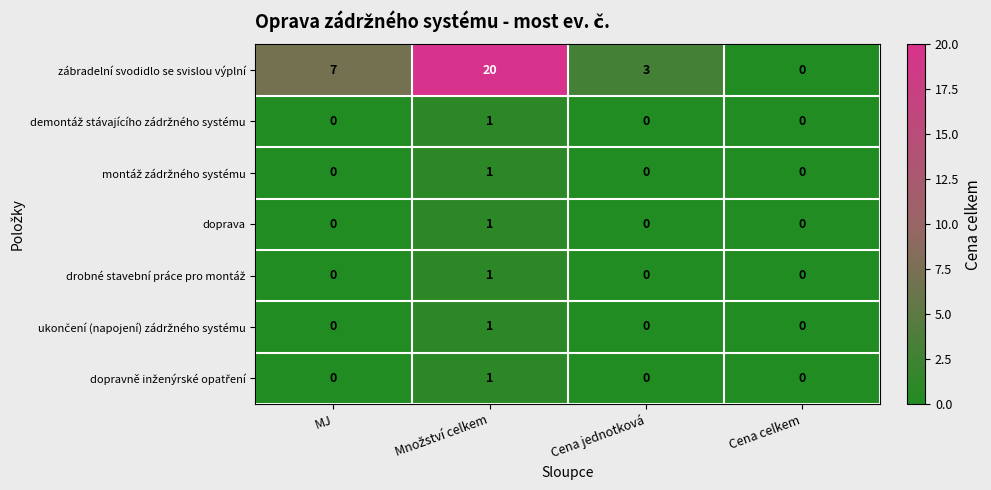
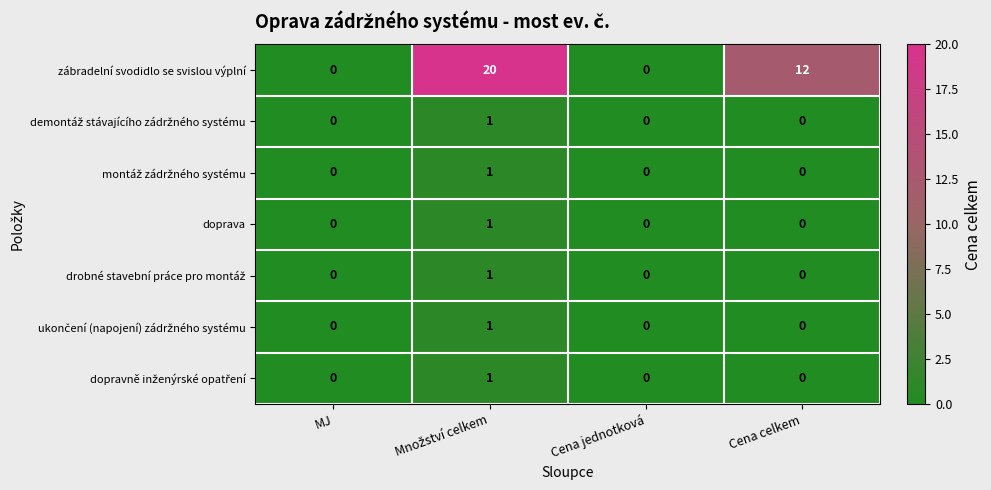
  {
    "zábradelní svodidlo se svislou výplní": {
-     "MJ": 7,
+     "MJ": 0,
      "Množství celkem": 20,
-     "Cena jednotková": 3,
-     "Cena celkem": 0
+     "Cena jednotková": 0,
+     "Cena celkem": 12
    },
    "demontáž stávajícího zádržného systému": {
      "MJ": 0,
      "Množství celkem": 1,
      "Cena jednotková": 0,
      "Cena celkem": 0
    },
    "montáž zádržného systému": {
      "MJ": 0,
      "Množství celkem": 1,
      "Cena jednotková": 0,
      "Cena celkem": 0
    },
    "doprava": {
      "MJ": 0,
      "Množství celkem": 1,
      "Cena jednotková": 0,
      "Cena celkem": 0
    },
    "drobné stavební práce pro montáž": {
      "MJ": 0,
      "Množství celkem": 1,
      "Cena jednotková": 0,
      "Cena celkem": 0
    },
    "ukončení (napojení) zádržného systému": {
      "MJ": 0,
      "Množství celkem": 1,
      "Cena jednotková": 0,
      "Cena celkem": 0
    },
    "dopravně inženýrské opatření": {
      "MJ": 0,
      "Množství celkem": 1,
      "Cena jednotková": 0,
      "Cena celkem": 0
    }
  }
